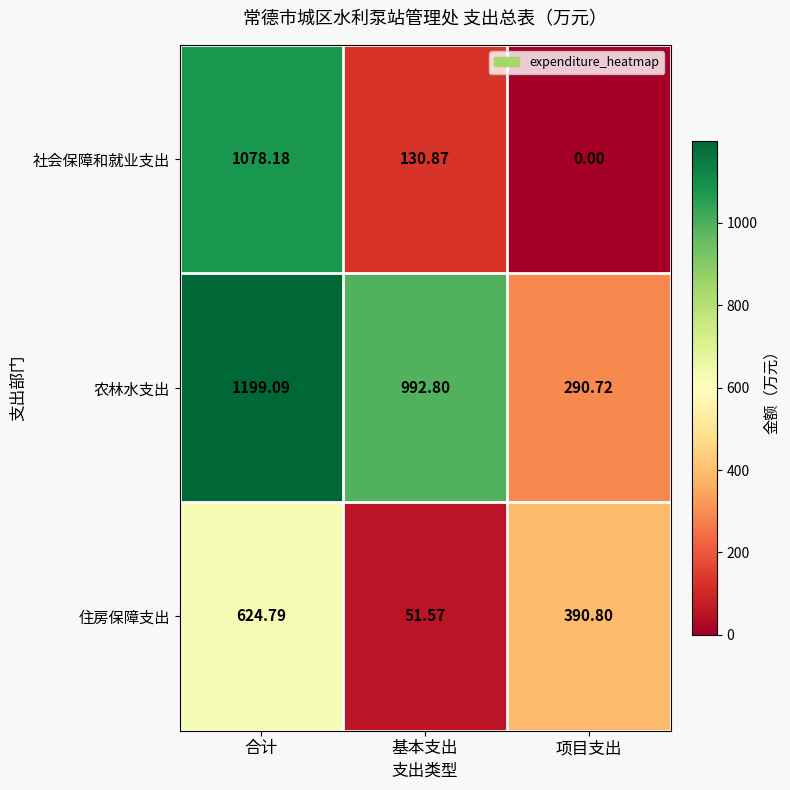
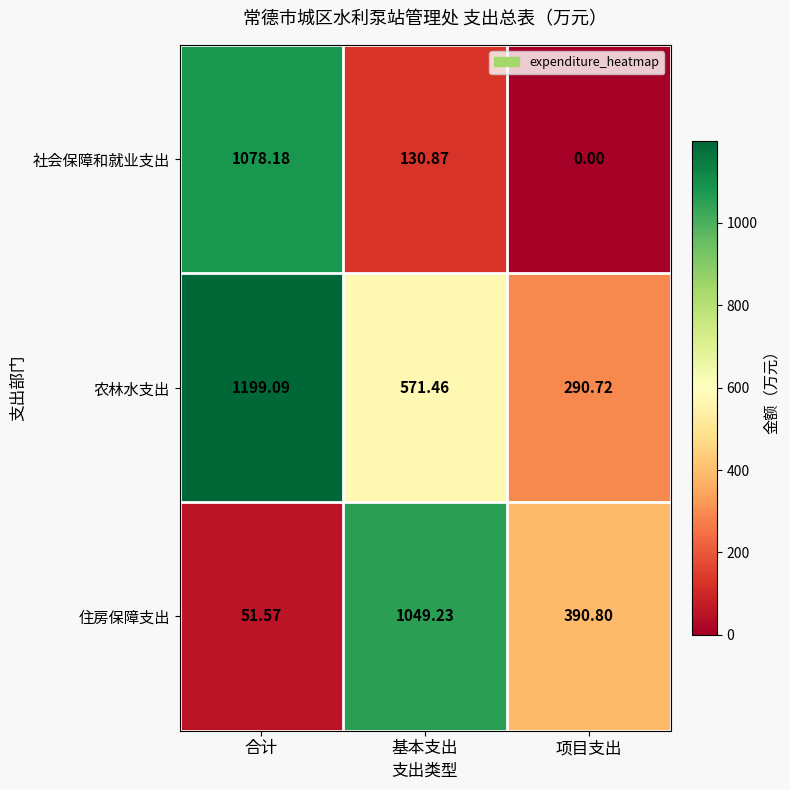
  {
    "社会保障和就业支出": {
      "合计": 1078.18,
      "基本支出": 130.87,
      "项目支出": 0.00
    },
    "农林水支出": {
      "合计": 1199.09,
-     "基本支出": 992.80,
+     "基本支出": 571.46,
      "项目支出": 290.72
    },
    "住房保障支出": {
-     "合计": 624.79,
-     "基本支出": 51.57,
+     "合计": 51.57,
+     "基本支出": 1049.23,
      "项目支出": 390.80
    }
  }
